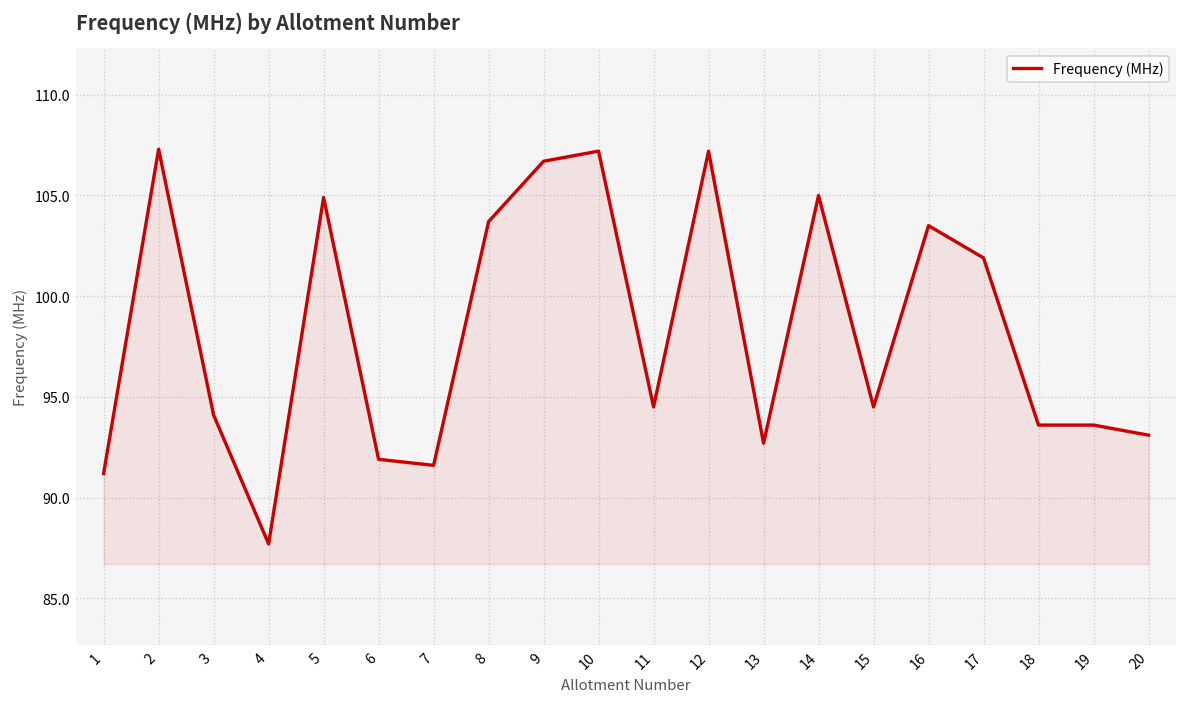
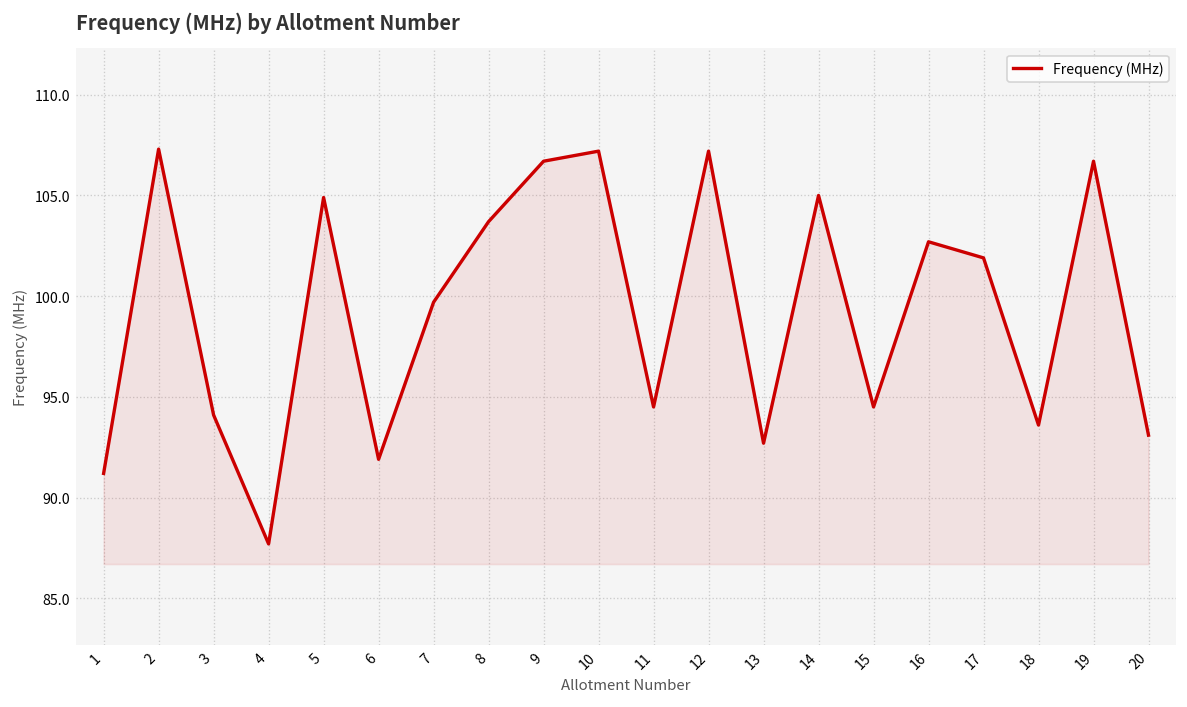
  {
    "1": 91.2,
    "2": 107.3,
    "3": 94.1,
    "4": 87.7,
    "5": 104.9,
    "6": 91.9,
-   "7": 91.6,
+   "7": 99.7,
    "8": 103.7,
    "9": 106.7,
    "10": 107.2,
    "11": 94.5,
    "12": 107.2,
    "13": 92.7,
    "14": 105.0,
    "15": 94.5,
-   "16": 103.5,
+   "16": 102.7,
    "17": 101.9,
    "18": 93.6,
-   "19": 93.6,
+   "19": 106.7,
    "20": 93.1
  }
